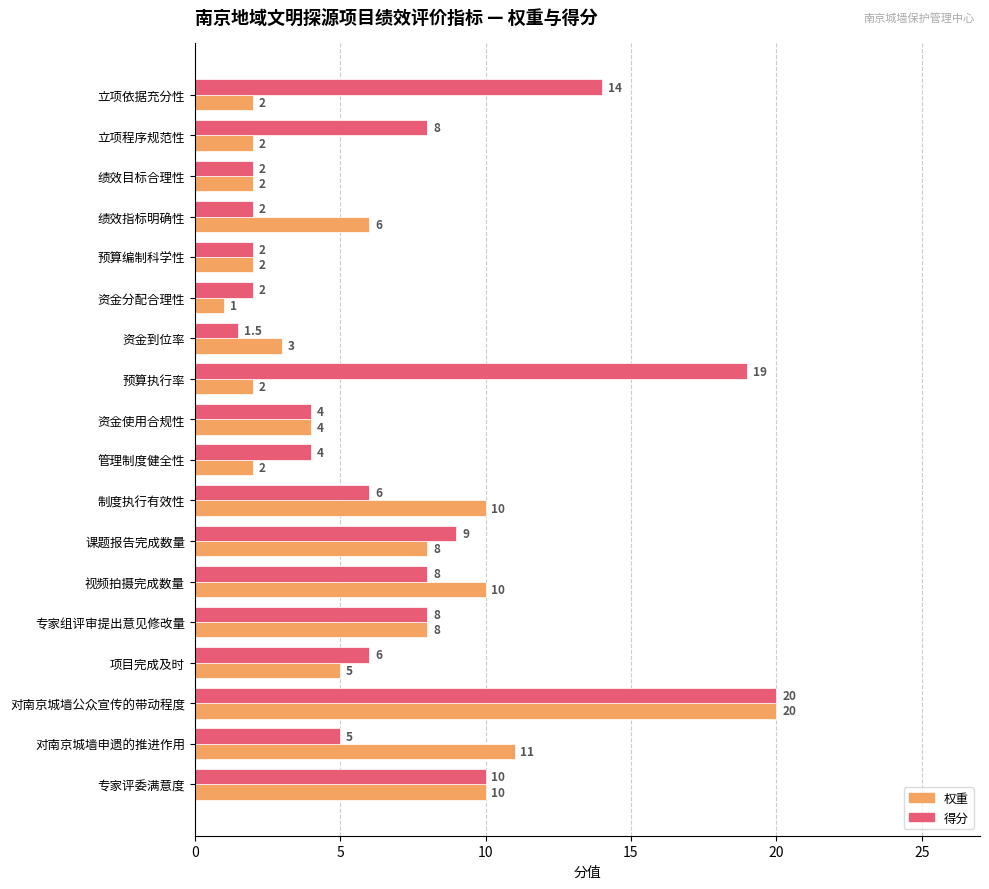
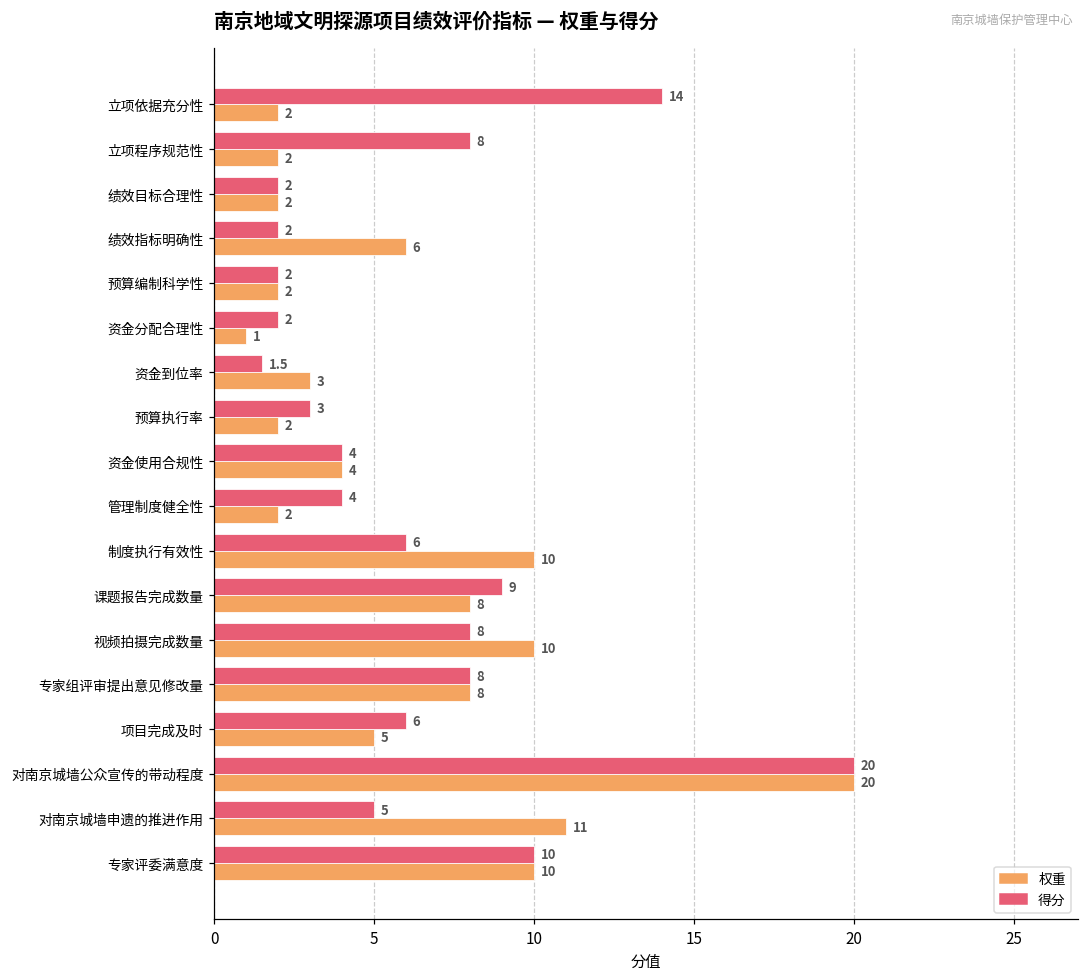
  {
    "权重": {
      "立项依据充分性": 2,
      "立项程序规范性": 2,
      "绩效目标合理性": 2,
      "绩效指标明确性": 6,
      "预算编制科学性": 2,
      "资金分配合理性": 1,
      "资金到位率": 3,
      "预算执行率": 2,
      "资金使用合规性": 4,
      "管理制度健全性": 2,
      "制度执行有效性": 10,
      "课题报告完成数量": 8,
      "视频拍摄完成数量": 10,
      "专家组评审提出意见修改量": 8,
      "项目完成及时": 5,
      "对南京城墙公众宣传的带动程度": 20,
      "对南京城墙申遗的推进作用": 11,
      "专家评委满意度": 10
    },
    "得分": {
      "立项依据充分性": 14,
      "立项程序规范性": 8,
      "绩效目标合理性": 2,
      "绩效指标明确性": 2,
      "预算编制科学性": 2,
      "资金分配合理性": 2,
      "资金到位率": 1.5,
-     "预算执行率": 19,
+     "预算执行率": 3,
      "资金使用合规性": 4,
      "管理制度健全性": 4,
      "制度执行有效性": 6,
      "课题报告完成数量": 9,
      "视频拍摄完成数量": 8,
      "专家组评审提出意见修改量": 8,
      "项目完成及时": 6,
      "对南京城墙公众宣传的带动程度": 20,
      "对南京城墙申遗的推进作用": 5,
      "专家评委满意度": 10
    }
  }
